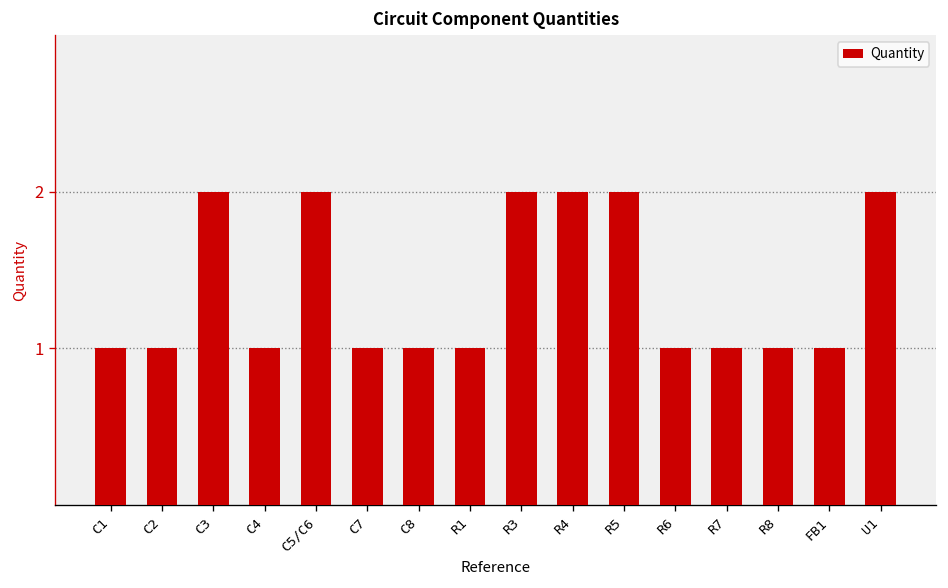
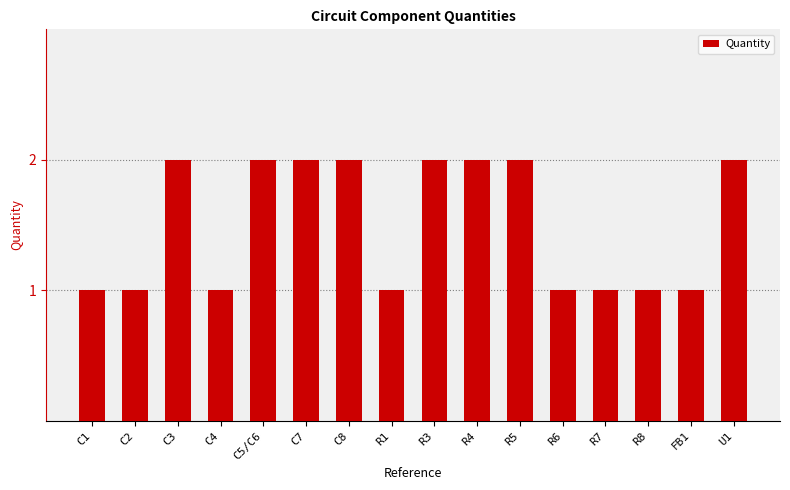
  {
    "C1": 1,
    "C2": 1,
    "C3": 2,
    "C4": 1,
    "C5/C6": 2,
-   "C7": 1,
-   "C8": 1,
+   "C7": 2,
+   "C8": 2,
    "R1": 1,
    "R3": 2,
    "R4": 2,
    "R5": 2,
    "R6": 1,
    "R7": 1,
    "R8": 1,
    "FB1": 1,
    "U1": 2
  }
